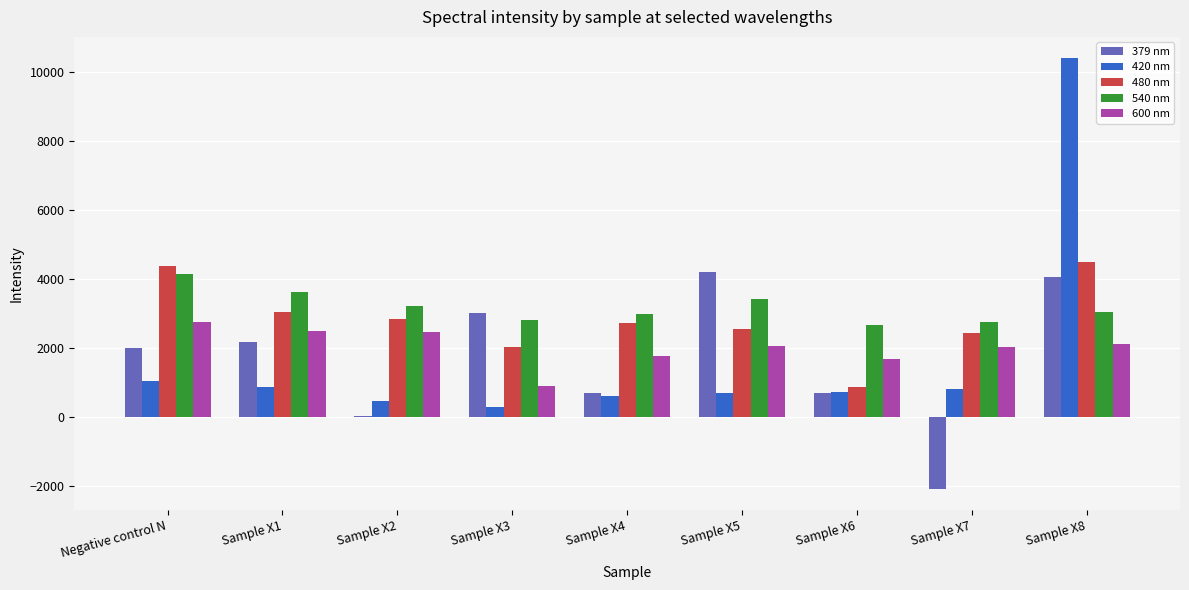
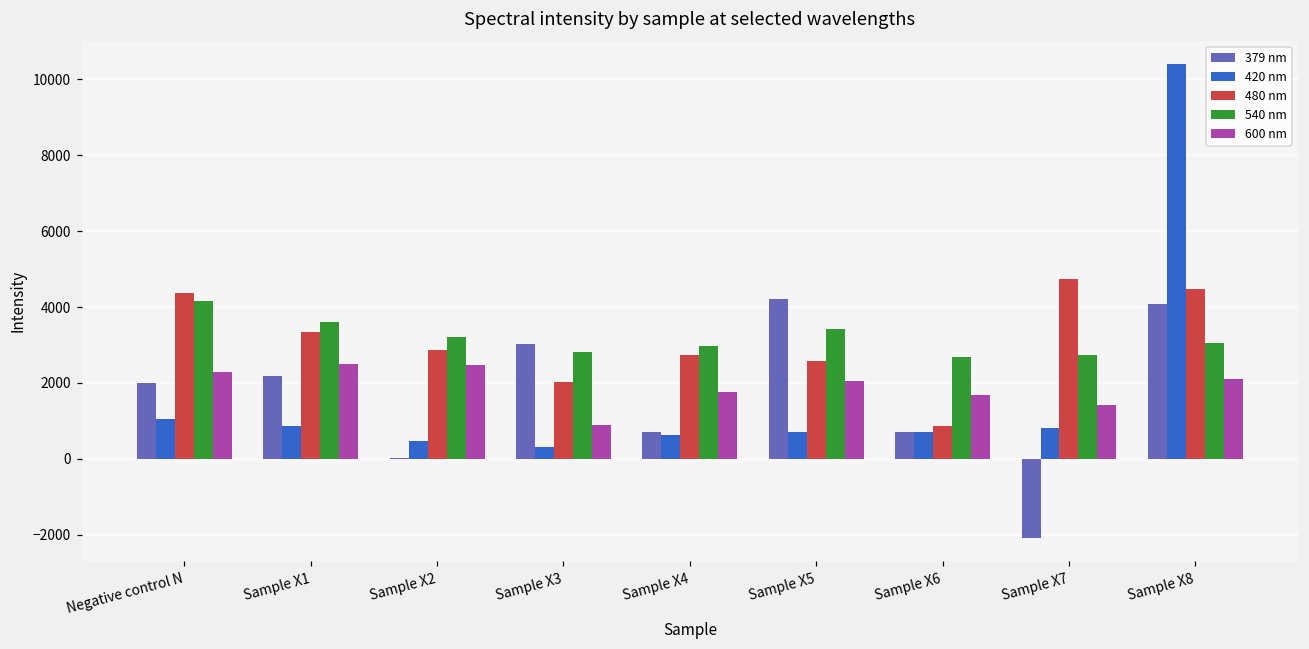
  {
    "480 nm": {
      "Negative control N": 4400,
-     "Sample X1": 3100,
+     "Sample X1": 3400,
      "Sample X2": 2900,
      "Sample X3": 2000,
      "Sample X4": 2700,
      "Sample X5": 2600,
      "Sample X6": 900,
-     "Sample X7": 2400,
+     "Sample X7": 4700,
      "Sample X8": 4500
    },
    "540 nm": {
      "Negative control N": 4200,
      "Sample X1": 3600,
      "Sample X2": 3200,
      "Sample X3": 2800,
      "Sample X4": 3000,
      "Sample X5": 3400,
      "Sample X6": 2700,
      "Sample X7": 2700,
      "Sample X8": 3100
    },
    "600 nm": {
-     "Negative control N": 2800,
+     "Negative control N": 2300,
      "Sample X1": 2500,
      "Sample X2": 2500,
      "Sample X3": 900,
      "Sample X4": 1800,
      "Sample X5": 2100,
      "Sample X6": 1700,
-     "Sample X7": 2000,
+     "Sample X7": 1400,
      "Sample X8": 2100
    }
  }
